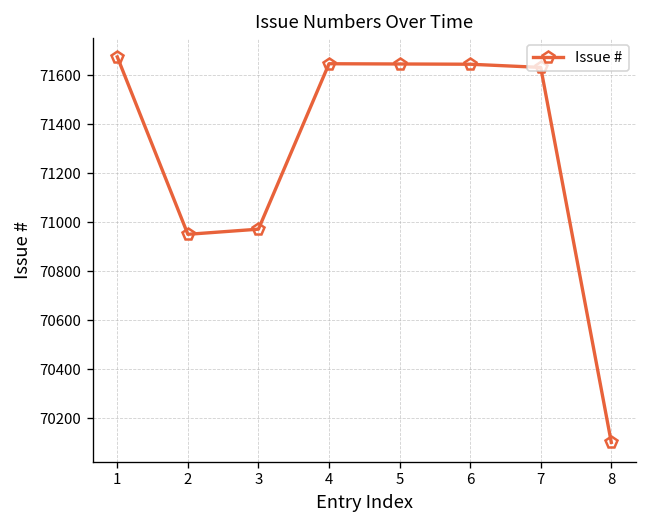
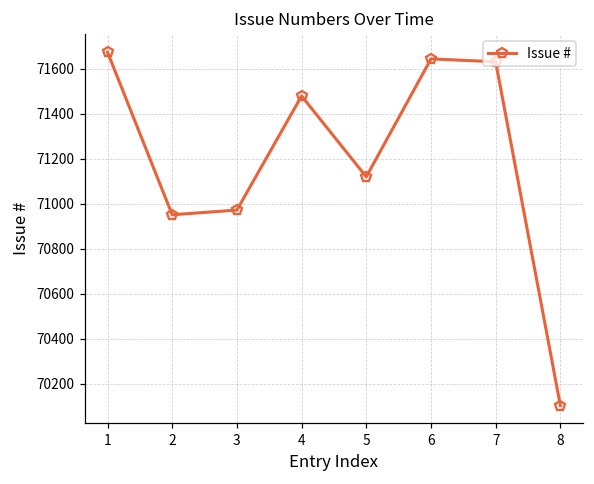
  {
    "1": 71680,
    "2": 70950,
    "3": 70970,
-   "4": 71650,
-   "5": 71650,
+   "4": 71480,
+   "5": 71120,
    "6": 71650,
    "8": 70100
  }
